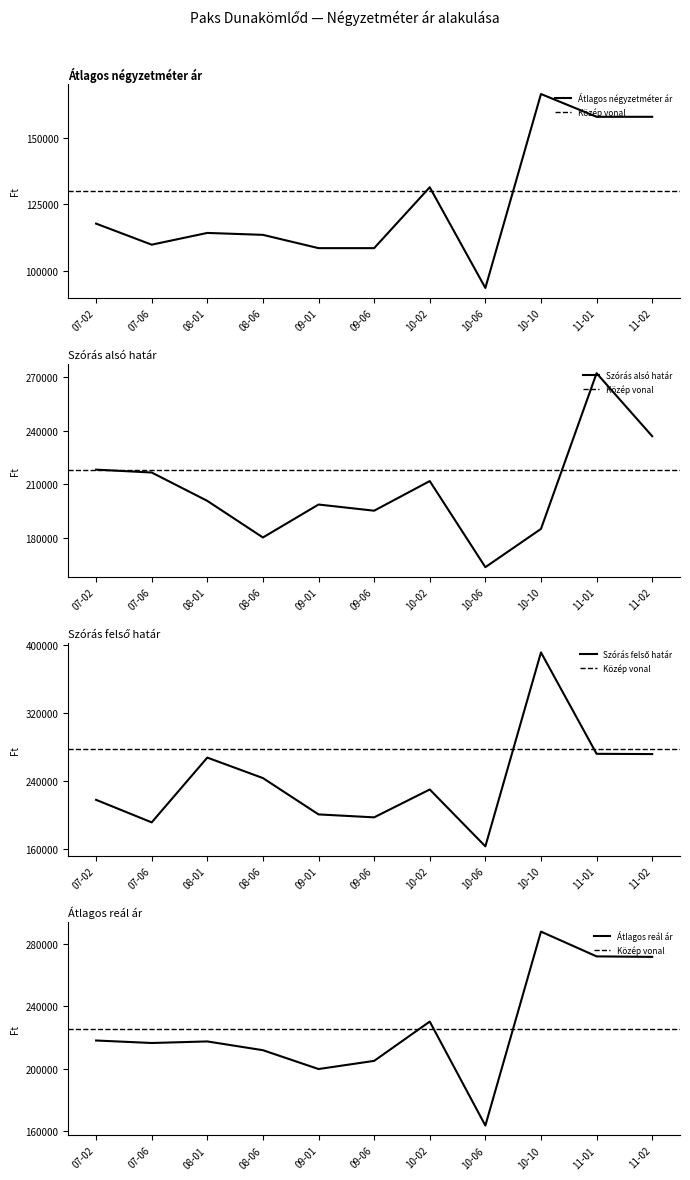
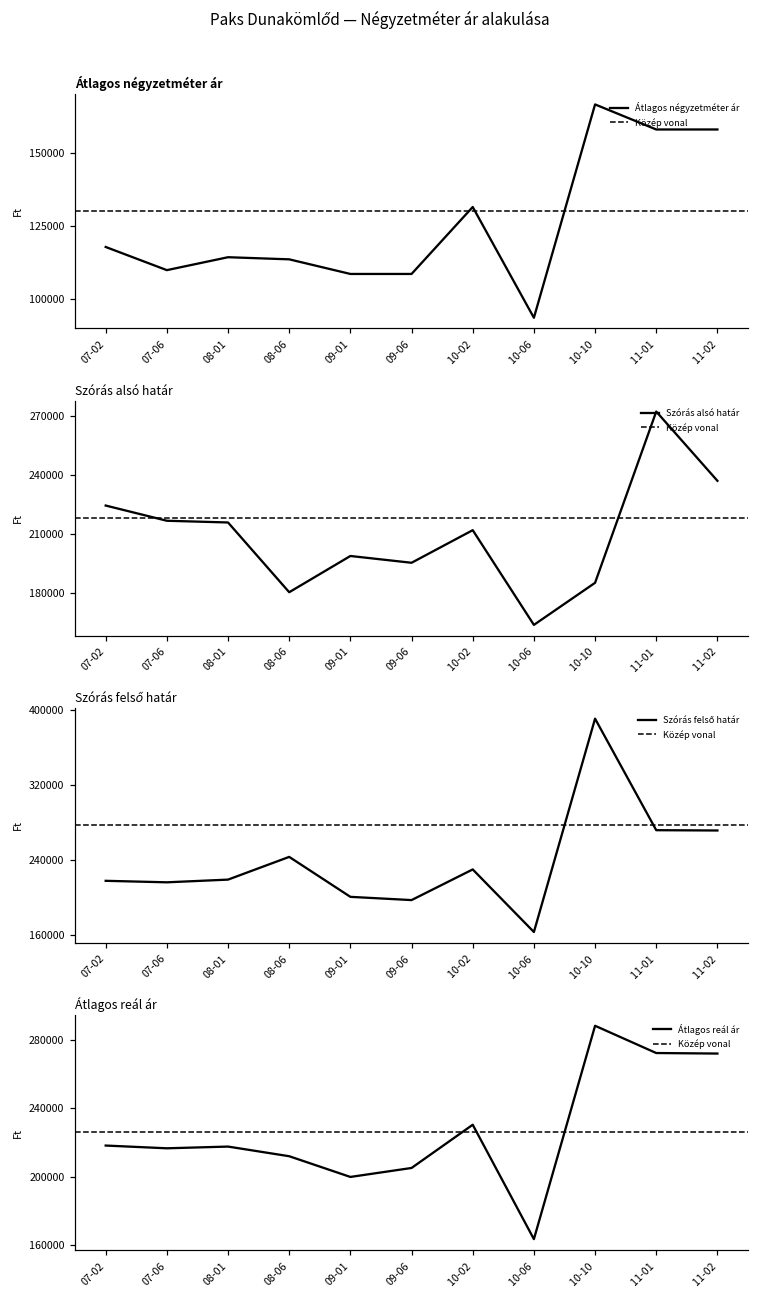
  {
    "Átlagos négyzetméter ár": {
      "07-02": 118000,
      "07-06": 110000,
      "08-01": 114000,
      "08-06": 114000,
      "09-01": 109000,
      "09-06": 109000,
      "10-02": 131000,
      "10-06": 94000,
      "10-10": 166000,
      "11-01": 158000,
      "11-02": 158000
    },
    "Szórás alsó határ": {
-     "07-02": 218000,
+     "07-02": 224000,
      "07-06": 217000,
-     "08-01": 201000,
+     "08-01": 216000,
      "08-06": 180000,
      "09-01": 199000,
      "09-06": 195000,
      "10-02": 212000,
      "10-06": 164000,
      "10-10": 185000,
      "11-01": 272000,
      "11-02": 237000
    },
    "Szórás felső határ": {
      "07-02": 220000,
-     "07-06": 190000,
-     "08-01": 270000,
+     "07-06": 220000,
+     "08-01": 220000,
      "08-06": 240000,
      "09-01": 200000,
      "09-06": 200000,
      "10-02": 230000,
      "10-06": 160000,
      "10-10": 390000,
      "11-01": 270000,
      "11-02": 270000
    },
    "Átlagos reál ár": {
      "07-02": 218000,
      "07-06": 217000,
      "08-01": 218000,
      "08-06": 212000,
      "09-01": 200000,
      "09-06": 205000,
      "10-02": 230000,
      "10-06": 164000,
      "10-10": 288000,
      "11-01": 272000,
      "11-02": 272000
    }
  }
